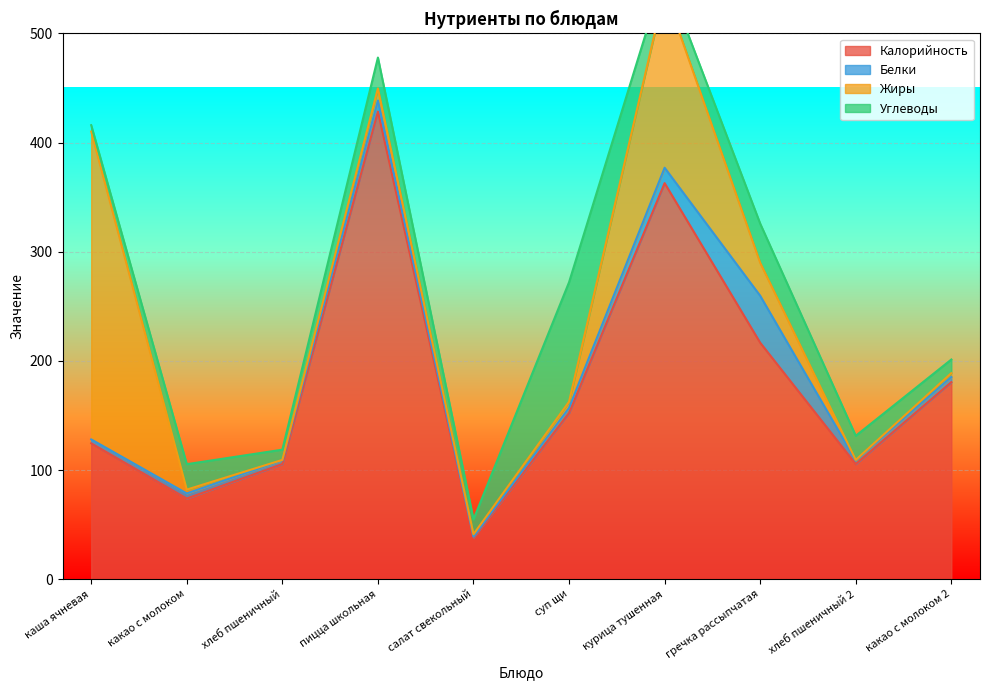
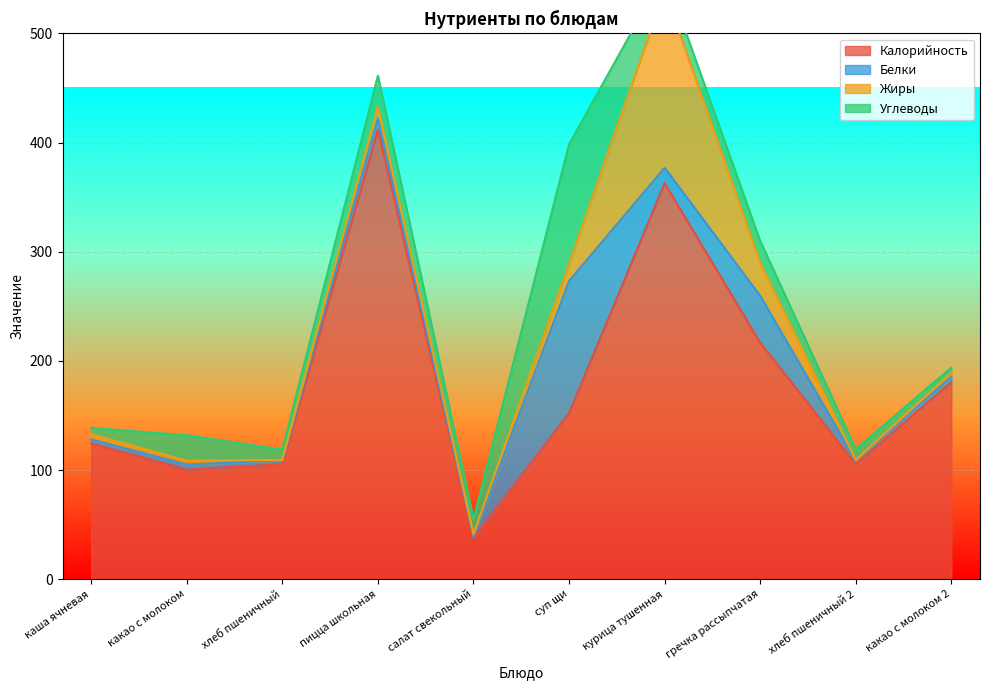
  {
    "Калорийность": {
      "каша ячневая": 125,
-     "какао с молоком": 74,
+     "какао с молоком": 100,
      "хлеб пшеничный": 106,
-     "пицца школьная": 429,
+     "пицца школьная": 412,
      "суп щи": 152,
      "курица тушенная": 363,
      "гречка рассыпчатая": 217,
      "хлеб пшеничный 2": 106,
      "какао с молоком 2": 181
    },
    "Белки": {
      "каша ячневая": 4,
      "какао с молоком": 5,
      "пицца школьная": 10,
-     "суп щи": 5,
+     "суп щи": 121,
      "курица тушенная": 14,
      "гречка рассыпчатая": 43,
      "какао с молоком 2": 5
    },
    "Жиры": {
-     "каша ячневая": 282,
+     "каша ячневая": 5,
      "какао с молоком": 4,
      "пицца школьная": 11,
-     "суп щи": 6,
+     "суп щи": 16,
      "гречка рассыпчатая": 30,
      "какао с молоком 2": 4
    },
    "Углеводы": {
      "каша ячневая": 6,
      "какао с молоком": 23,
      "хлеб пшеничный": 9,
      "пицца школьная": 28,
      "салат свекольный": 14,
      "суп щи": 110,
-     "гречка рассыпчатая": 36,
-     "хлеб пшеничный 2": 22,
-     "какао с молоком 2": 13
+     "гречка рассыпчатая": 20,
+     "хлеб пшеничный 2": 10,
+     "какао с молоком 2": 5
    }
  }
